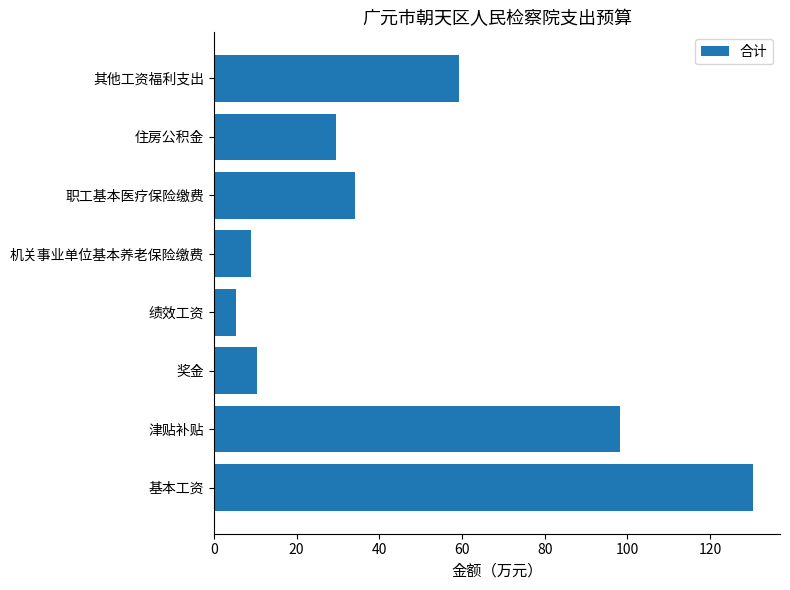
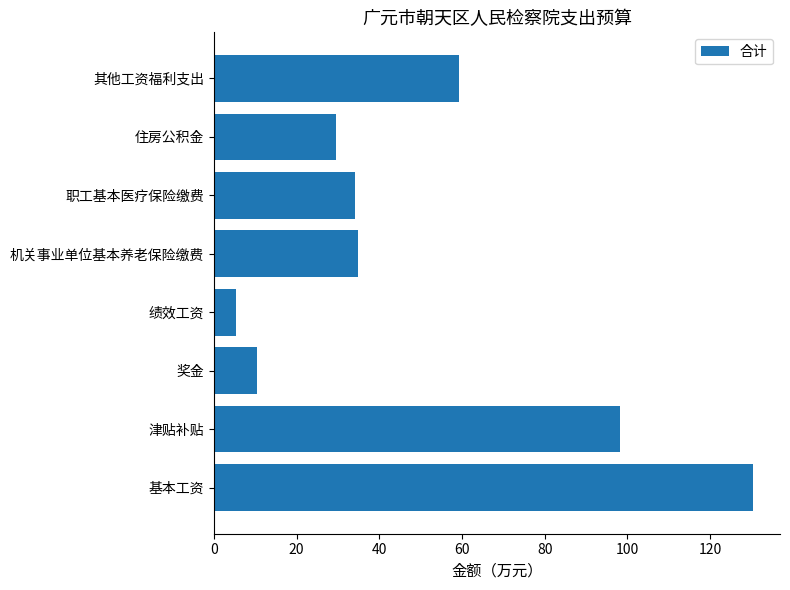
  {
    "其他工资福利支出": 59,
    "住房公积金": 29,
    "职工基本医疗保险缴费": 34,
-   "机关事业单位基本养老保险缴费": 9,
+   "机关事业单位基本养老保险缴费": 35,
    "绩效工资": 5,
    "奖金": 10,
    "津贴补贴": 98,
    "基本工资": 130
  }
